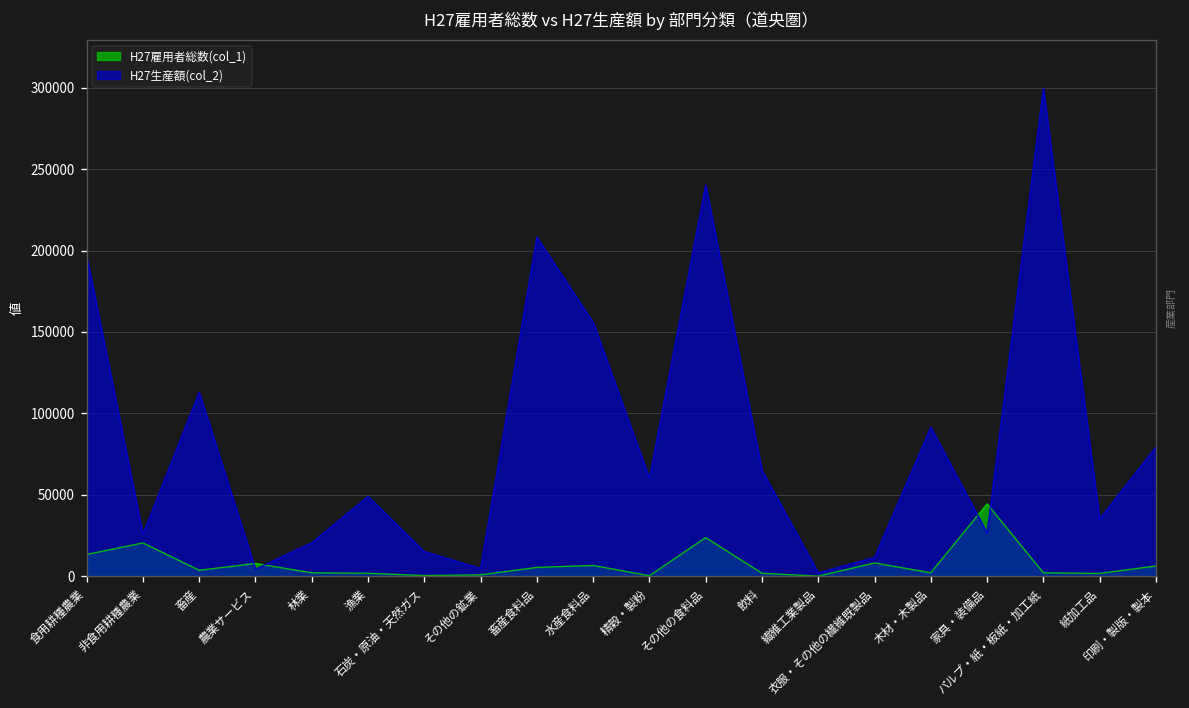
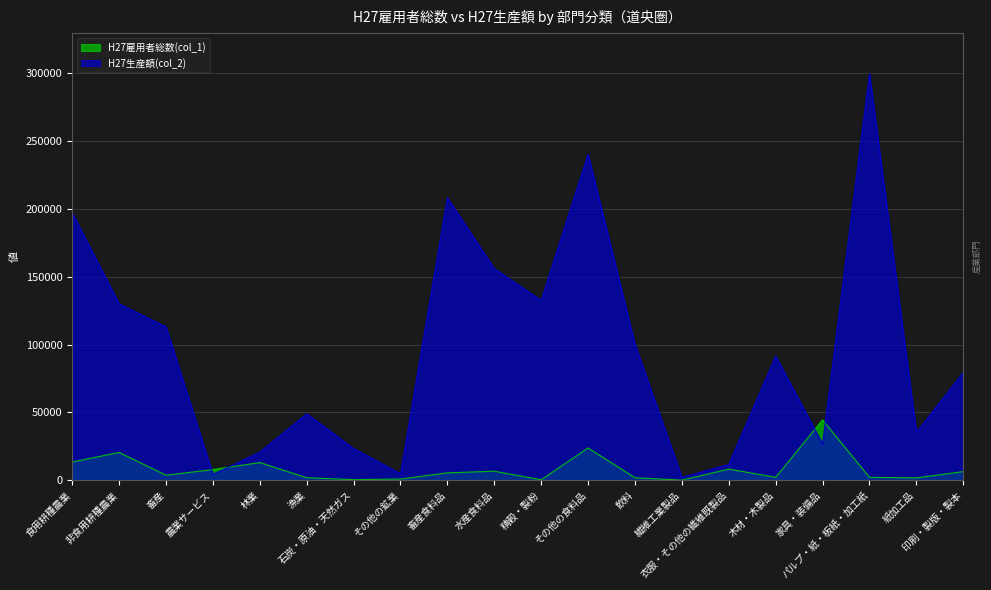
  {
    "H27雇用者総数(col_1)": {
      "食用耕種農業": 13000,
      "非食用耕種農業": 20000,
      "畜産": 4000,
      "農業サービス": 8000,
-     "林業": 2000,
+     "林業": 13000,
      "漁業": 2000,
      "石炭・原油・天然ガス": 0,
      "その他の鉱業": 1000,
      "畜産食料品": 5000,
      "水産食料品": 7000,
      "精穀・製粉": 0,
      "その他の食料品": 24000,
      "飲料": 2000,
      "繊維工業製品": 0,
      "衣服・その他の繊維既製品": 8000,
      "木材・木製品": 2000,
      "家具・装備品": 44000,
      "パルプ・紙・板紙・加工紙": 2000,
      "紙加工品": 2000,
      "印刷・製版・製本": 6000
    },
    "H27生産額(col_2)": {
      "食用耕種農業": 197000,
-     "非食用耕種農業": 26000,
+     "非食用耕種農業": 130000,
      "畜産": 113000,
      "農業サービス": 4000,
      "林業": 21000,
      "漁業": 49000,
-     "石炭・原油・天然ガス": 15000,
+     "石炭・原油・天然ガス": 23000,
      "その他の鉱業": 5000,
      "畜産食料品": 208000,
      "水産食料品": 156000,
-     "精穀・製粉": 60000,
+     "精穀・製粉": 133000,
      "その他の食料品": 240000,
-     "飲料": 65000,
+     "飲料": 100000,
      "繊維工業製品": 2000,
      "衣服・その他の繊維既製品": 12000,
      "木材・木製品": 91000,
      "家具・装備品": 27000,
      "パルプ・紙・板紙・加工紙": 300000,
      "紙加工品": 35000,
      "印刷・製版・製本": 79000
    }
  }
